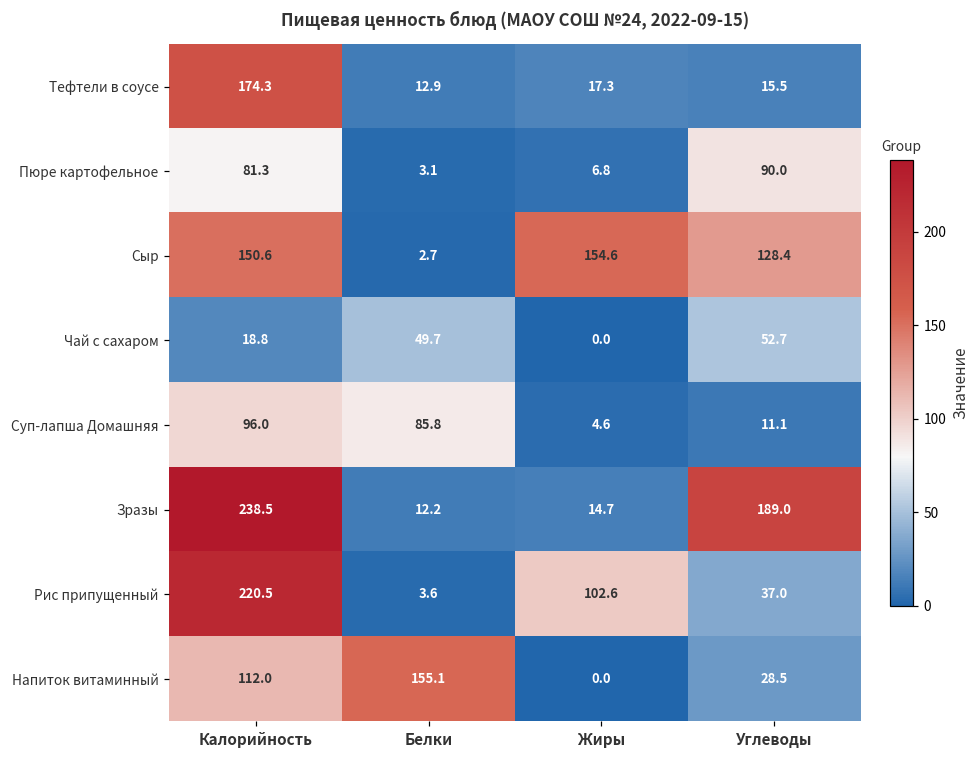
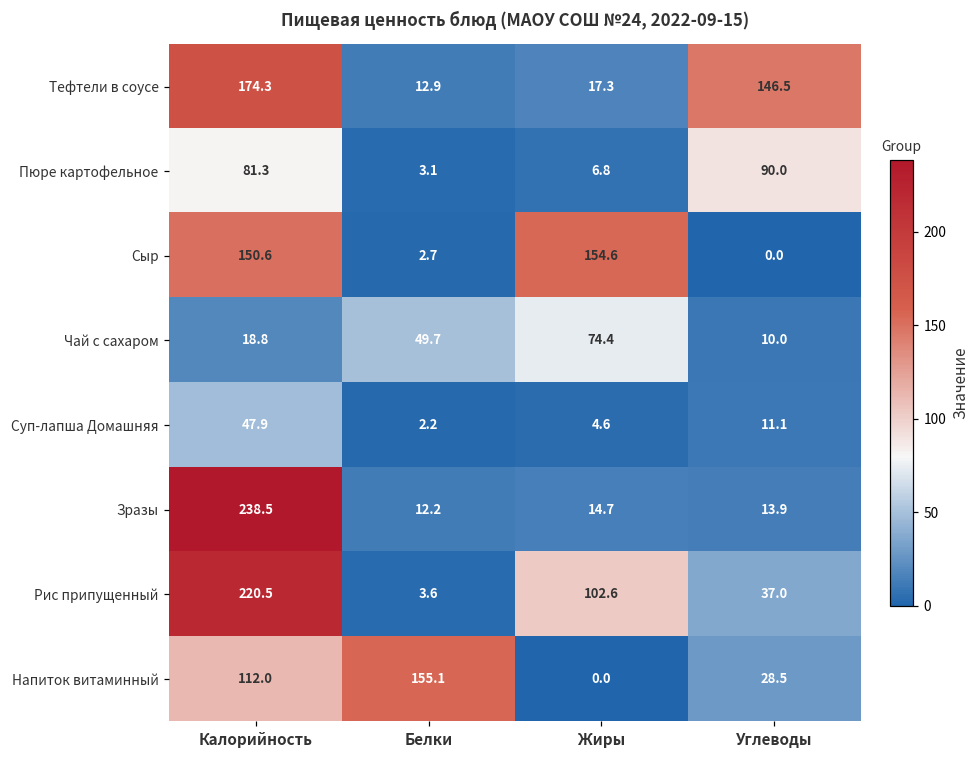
  {
    "Тефтели в соусе": {
      "Калорийность": 174.3,
      "Белки": 12.9,
      "Жиры": 17.3,
-     "Углеводы": 15.5
+     "Углеводы": 146.5
    },
    "Пюре картофельное": {
      "Калорийность": 81.3,
      "Белки": 3.1,
      "Жиры": 6.8,
      "Углеводы": 90.0
    },
    "Сыр": {
      "Калорийность": 150.6,
      "Белки": 2.7,
      "Жиры": 154.6,
-     "Углеводы": 128.4
+     "Углеводы": 0.0
    },
    "Чай с сахаром": {
      "Калорийность": 18.8,
      "Белки": 49.7,
-     "Жиры": 0.0,
-     "Углеводы": 52.7
+     "Жиры": 74.4,
+     "Углеводы": 10.0
    },
    "Суп-лапша Домашняя": {
-     "Калорийность": 96.0,
-     "Белки": 85.8,
+     "Калорийность": 47.9,
+     "Белки": 2.2,
      "Жиры": 4.6,
      "Углеводы": 11.1
    },
    "Зразы": {
      "Калорийность": 238.5,
      "Белки": 12.2,
      "Жиры": 14.7,
-     "Углеводы": 189.0
+     "Углеводы": 13.9
    },
    "Рис припущенный": {
      "Калорийность": 220.5,
      "Белки": 3.6,
      "Жиры": 102.6,
      "Углеводы": 37.0
    },
    "Напиток витаминный": {
      "Калорийность": 112.0,
      "Белки": 155.1,
      "Жиры": 0.0,
      "Углеводы": 28.5
    }
  }
